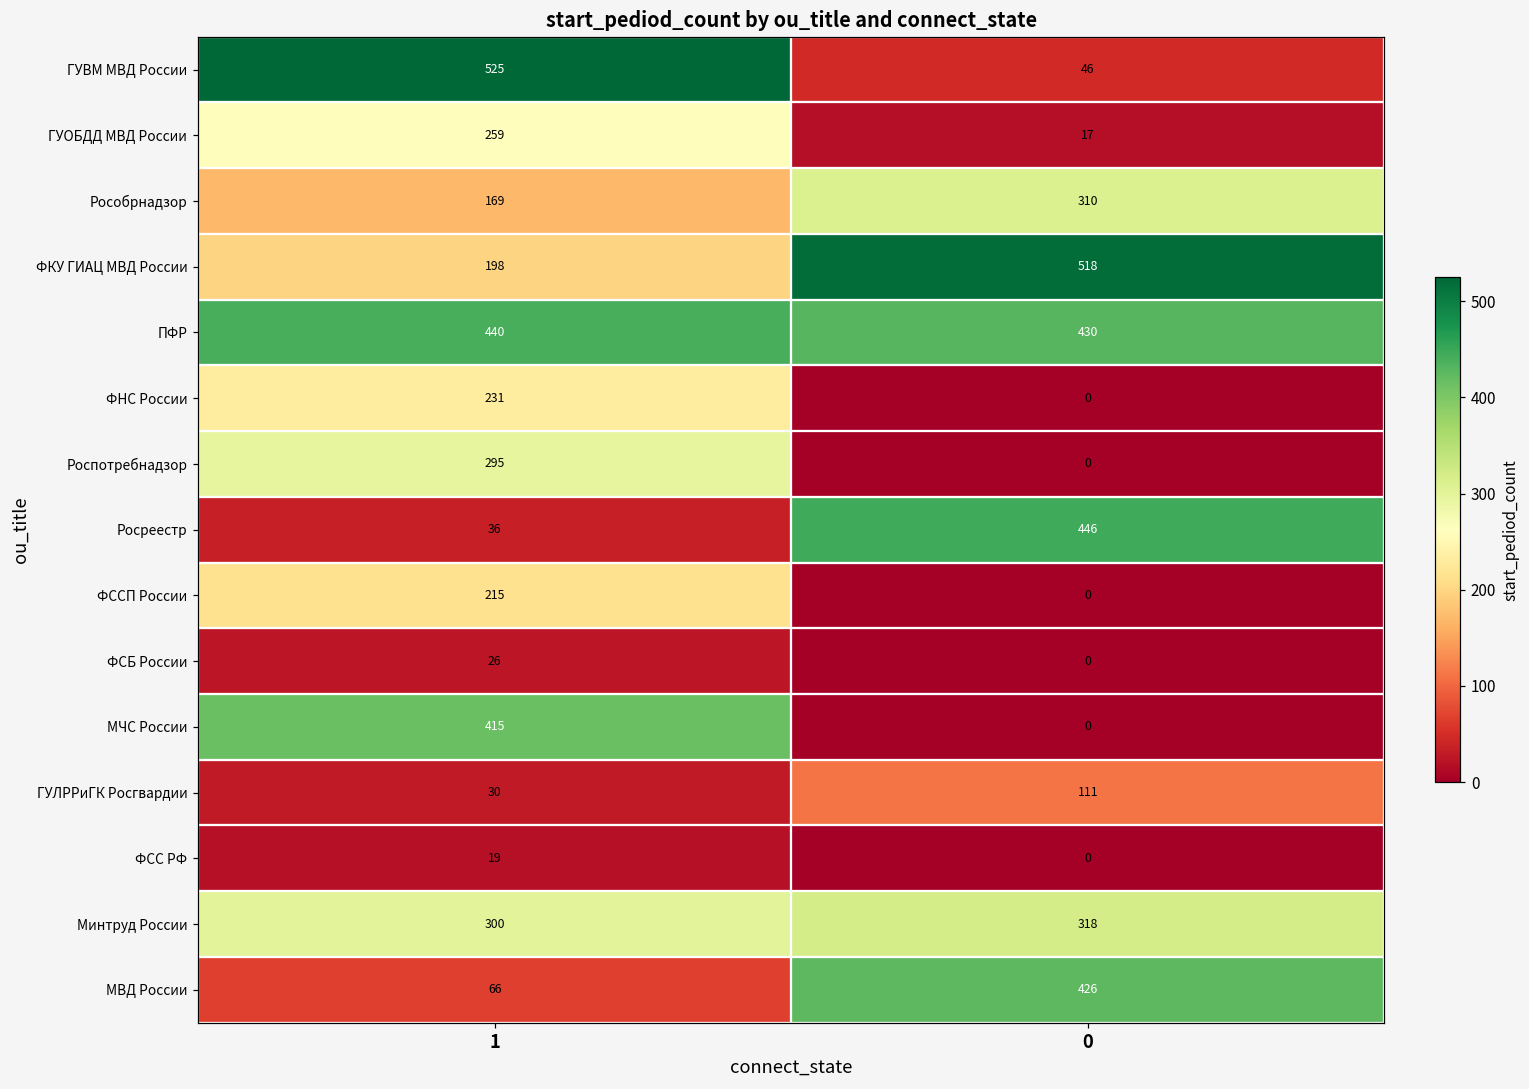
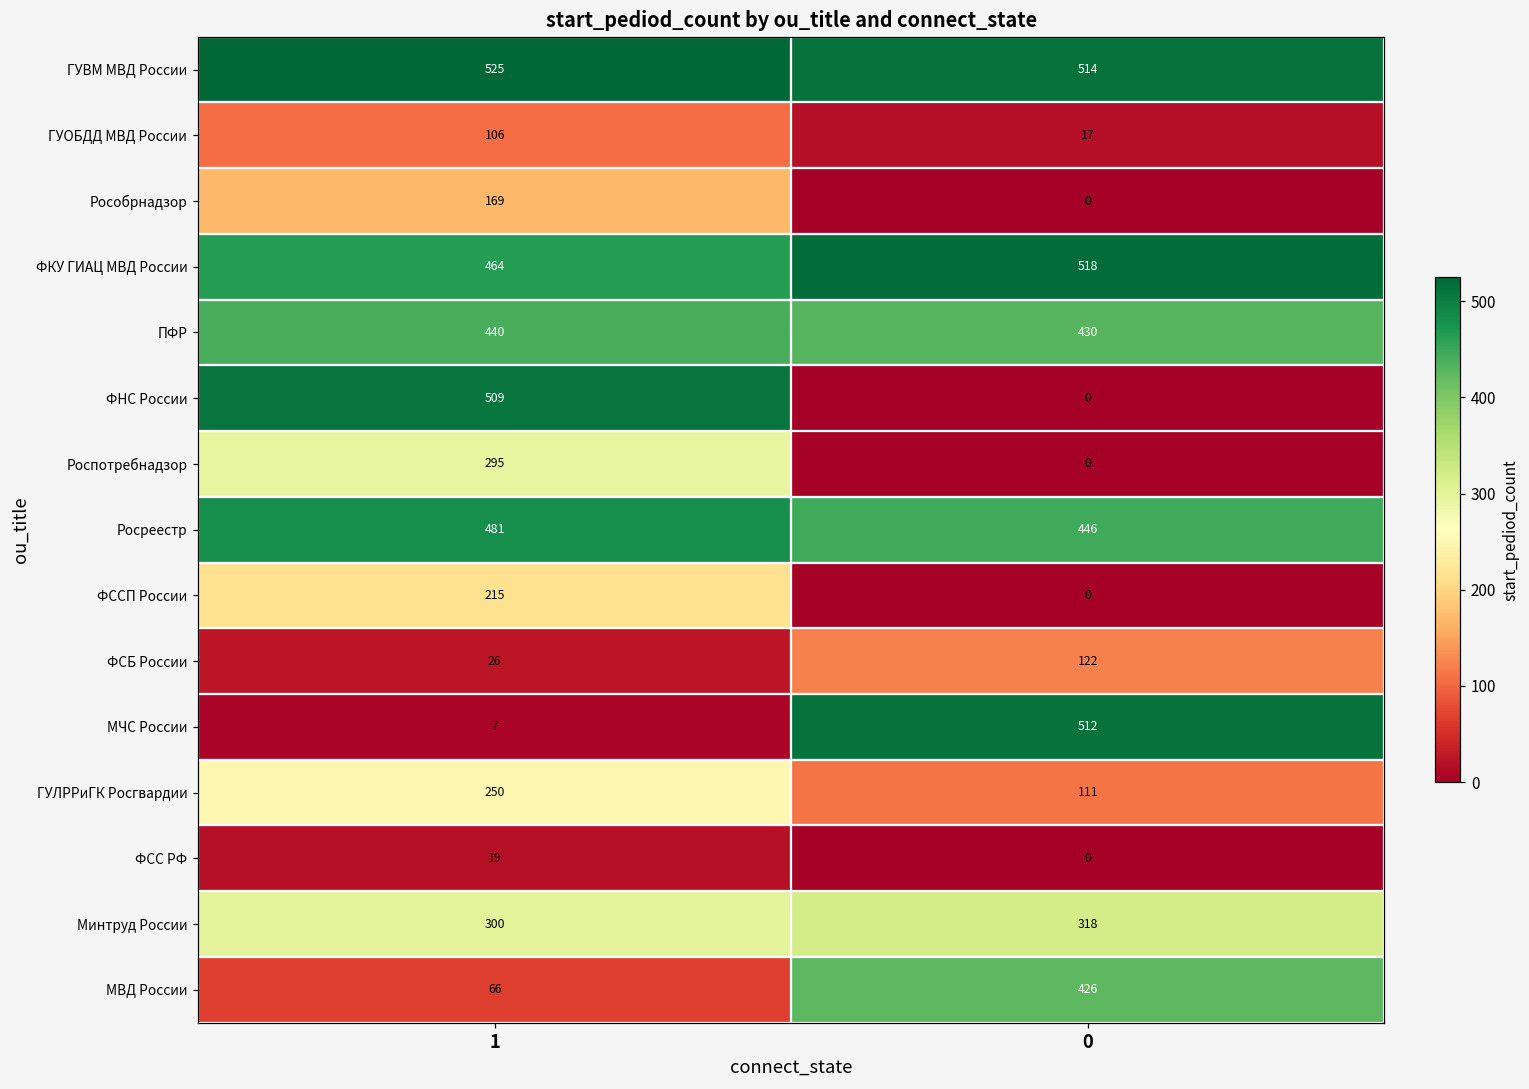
  {
    "ГУВМ МВД России": {
      "1": 525,
-     "0": 46
+     "0": 514
    },
    "ГУОБДД МВД России": {
-     "1": 259,
+     "1": 106,
      "0": 17
    },
    "Рособрнадзор": {
      "1": 169,
-     "0": 310
+     "0": 0
    },
    "ФКУ ГИАЦ МВД России": {
-     "1": 198,
+     "1": 464,
      "0": 518
    },
    "ПФР": {
      "1": 440,
      "0": 430
    },
    "ФНС России": {
-     "1": 231,
+     "1": 509,
      "0": 0
    },
    "Роспотребнадзор": {
      "1": 295,
      "0": 0
    },
    "Росреестр": {
-     "1": 36,
+     "1": 481,
      "0": 446
    },
    "ФССП России": {
      "1": 215,
      "0": 0
    },
    "ФСБ России": {
      "1": 26,
-     "0": 0
+     "0": 122
    },
    "МЧС России": {
-     "1": 415,
-     "0": 0
+     "1": 7,
+     "0": 512
    },
    "ГУЛРРиГК Росгвардии": {
-     "1": 30,
+     "1": 250,
      "0": 111
    },
    "ФСС РФ": {
      "1": 19,
      "0": 0
    },
    "Минтруд России": {
      "1": 300,
      "0": 318
    },
    "МВД России": {
      "1": 66,
      "0": 426
    }
  }
